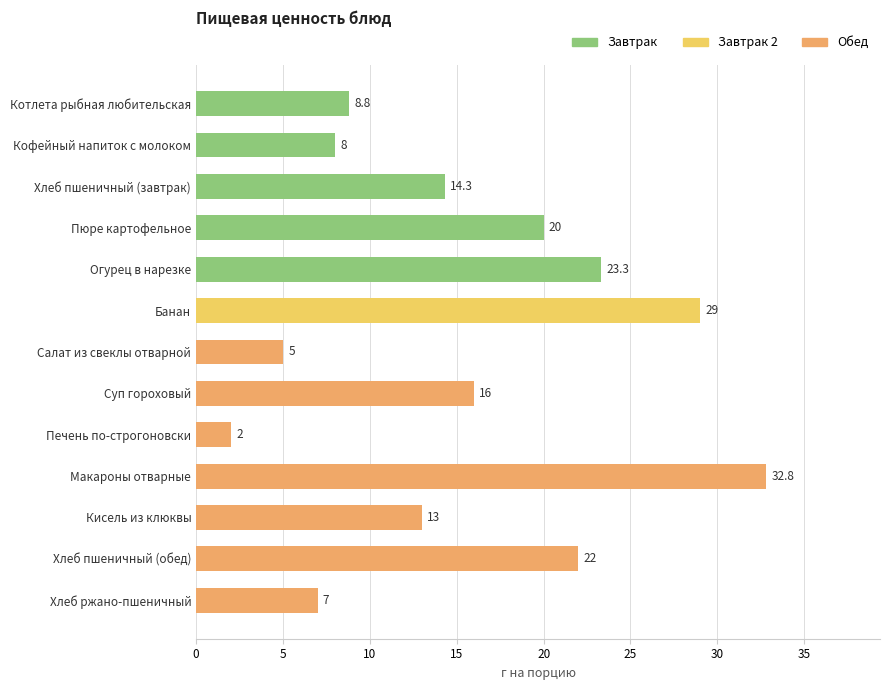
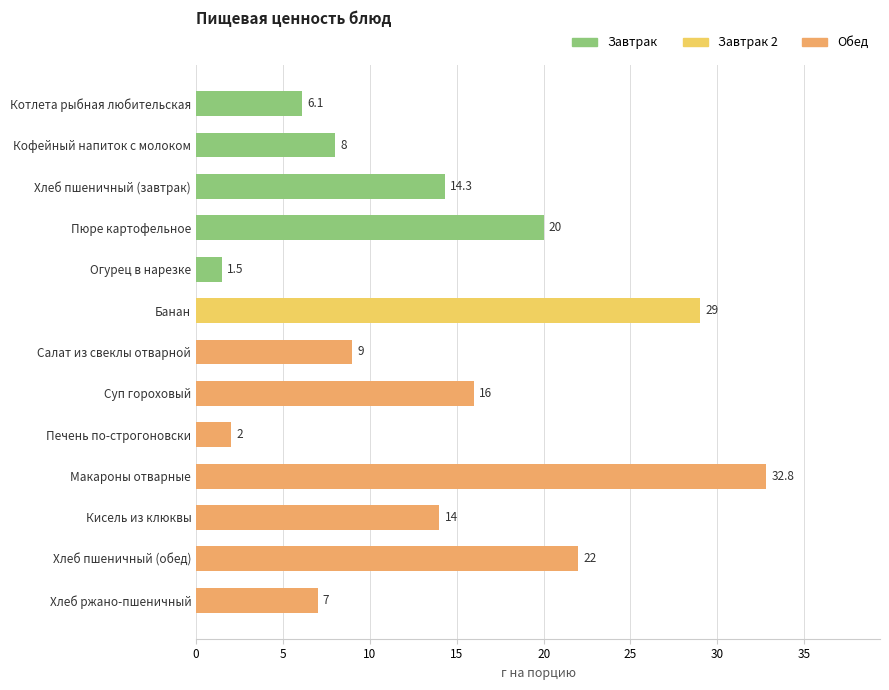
  {
-   "Котлета рыбная любительская": 8.8,
+   "Котлета рыбная любительская": 6.1,
    "Кофейный напиток с молоком": 8,
    "Хлеб пшеничный (завтрак)": 14.3,
    "Пюре картофельное": 20,
-   "Огурец в нарезке": 23.3,
+   "Огурец в нарезке": 1.5,
    "Банан": 29,
-   "Салат из свеклы отварной": 5,
+   "Салат из свеклы отварной": 9,
    "Суп гороховый": 16,
    "Печень по-строгоновски": 2,
    "Макароны отварные": 32.8,
-   "Кисель из клюквы": 13,
+   "Кисель из клюквы": 14,
    "Хлеб пшеничный (обед)": 22,
    "Хлеб ржано-пшеничный": 7
  }
